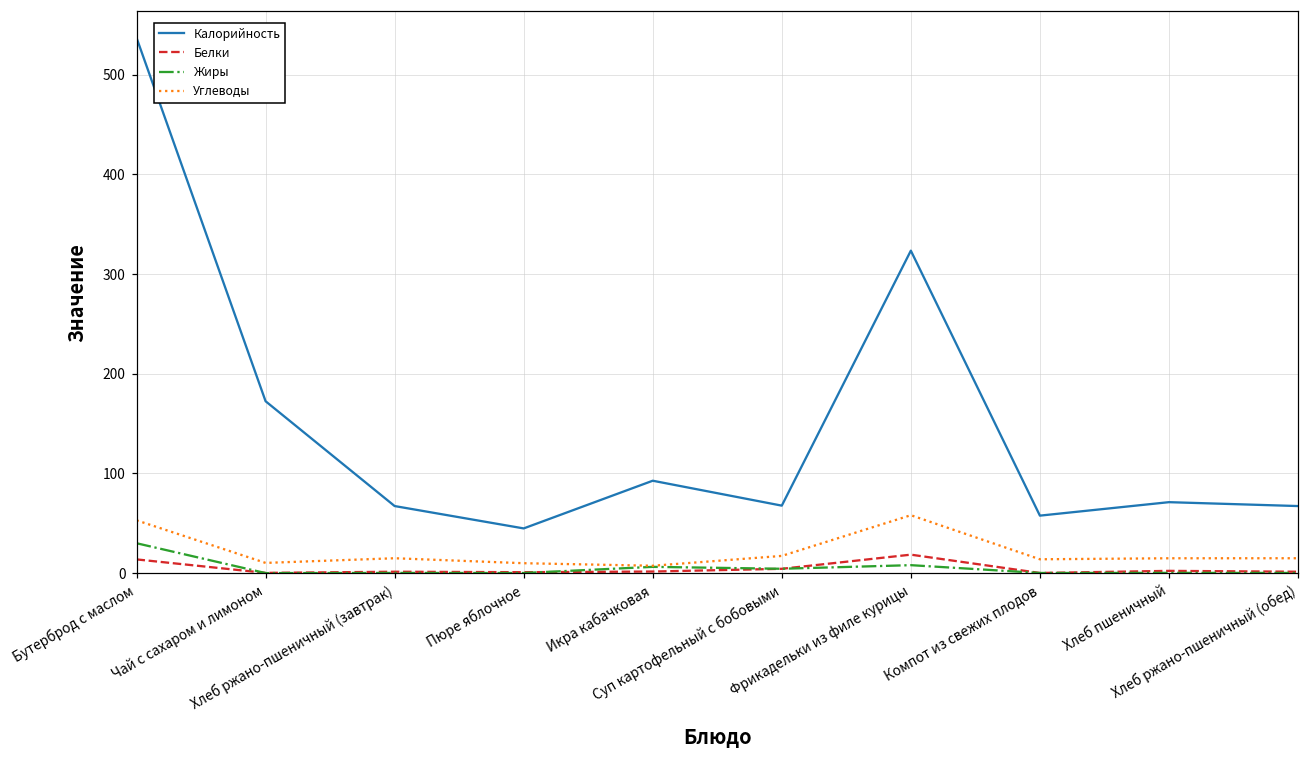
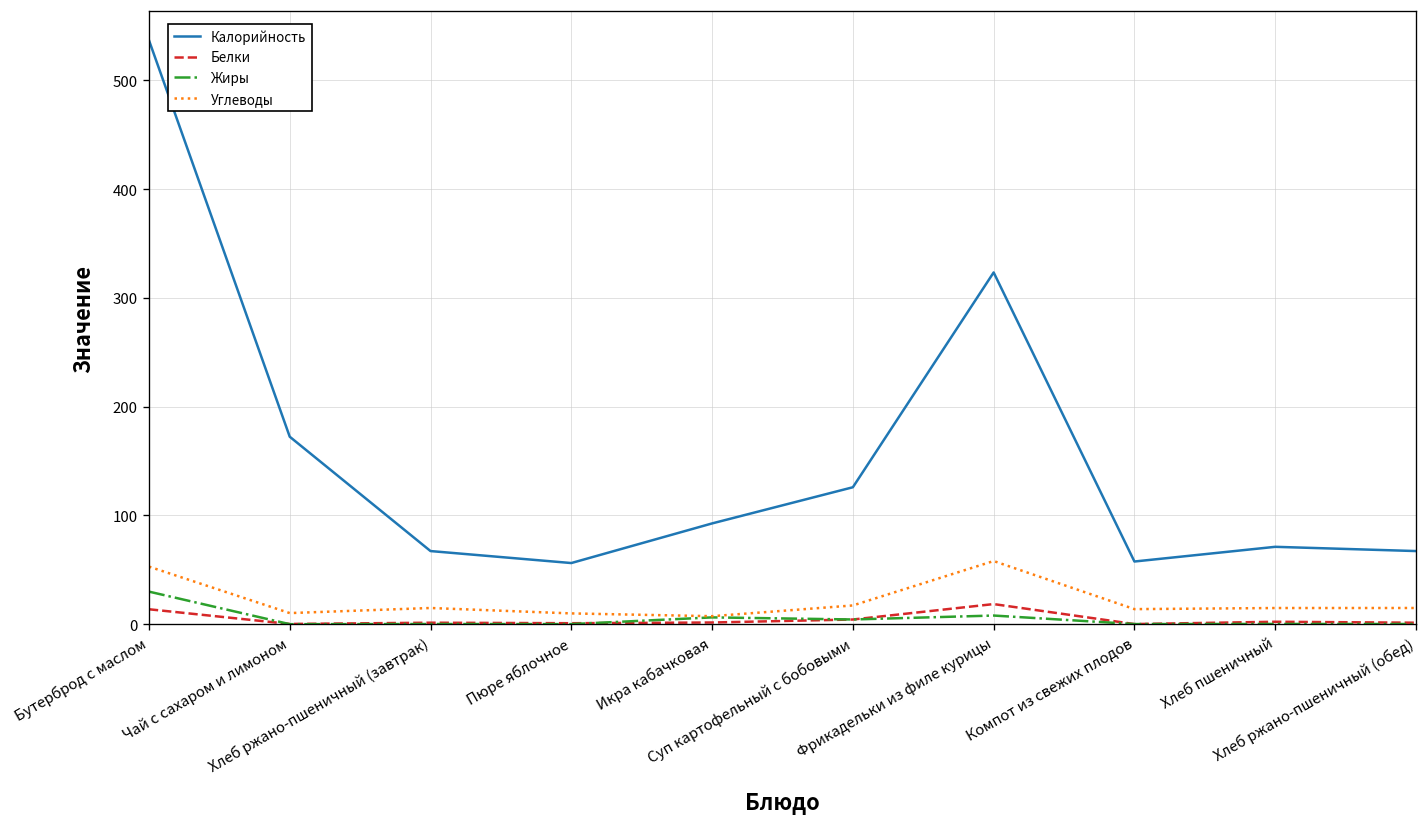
  {
    "Калорийность": {
      "Бутерброд с маслом": 540,
      "Чай с сахаром и лимоном": 170,
      "Хлеб ржано-пшеничный (завтрак)": 70,
-     "Пюре яблочное": 40,
+     "Пюре яблочное": 60,
      "Икра кабачковая": 90,
-     "Суп картофельный с бобовыми": 70,
+     "Суп картофельный с бобовыми": 130,
      "Фрикадельки из филе курицы": 320,
      "Компот из свежих плодов": 60,
      "Хлеб пшеничный": 70,
      "Хлеб ржано-пшеничный (обед)": 70
    },
    "Белки": {
      "Бутерброд с маслом": 10,
      "Икра кабачковая": 0,
      "Фрикадельки из филе курицы": 20
    },
    "Жиры": {
      "Бутерброд с маслом": 30,
      "Фрикадельки из филе курицы": 10
    },
    "Углеводы": {
      "Бутерброд с маслом": 50,
      "Чай с сахаром и лимоном": 10,
      "Хлеб ржано-пшеничный (завтрак)": 10,
      "Пюре яблочное": 10,
      "Суп картофельный с бобовыми": 20,
      "Фрикадельки из филе курицы": 60,
      "Компот из свежих плодов": 10,
      "Хлеб пшеничный": 10,
      "Хлеб ржано-пшеничный (обед)": 10
    }
  }
